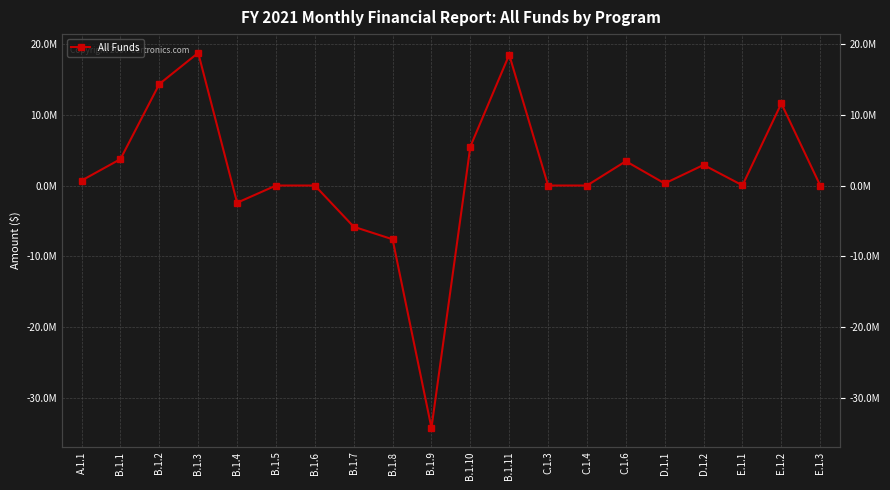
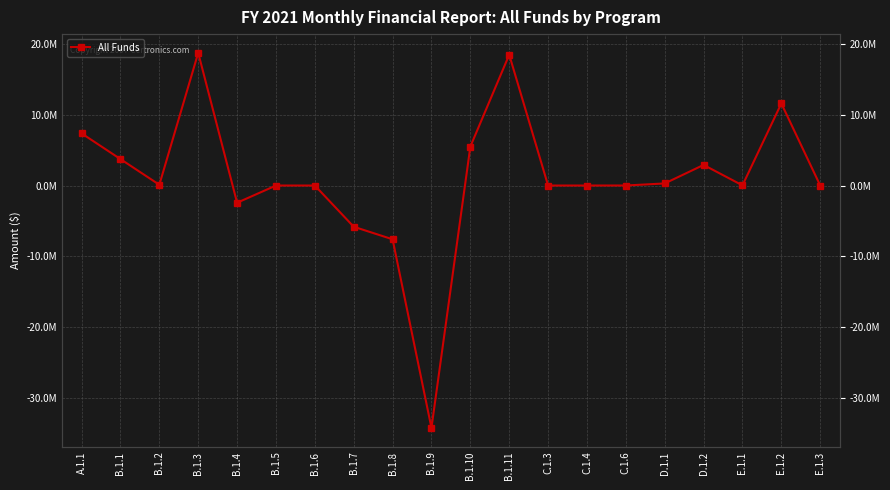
  {
-   "A.1.1": 1000000,
+   "A.1.1": 7000000,
    "B.1.1": 4000000,
-   "B.1.2": 14000000,
+   "B.1.2": 0,
    "B.1.4": -2000000,
    "B.1.5": 0,
    "B.1.6": 0,
    "B.1.7": -6000000,
    "B.1.8": -8000000,
    "B.1.9": -34000000,
    "B.1.10": 5000000,
    "B.1.11": 18000000,
    "C.1.3": 0,
    "C.1.4": 0,
-   "C.1.6": 3000000,
+   "C.1.6": 0,
    "D.1.1": 0,
    "D.1.2": 3000000,
    "E.1.1": 0,
    "E.1.2": 12000000,
    "E.1.3": 0
  }
